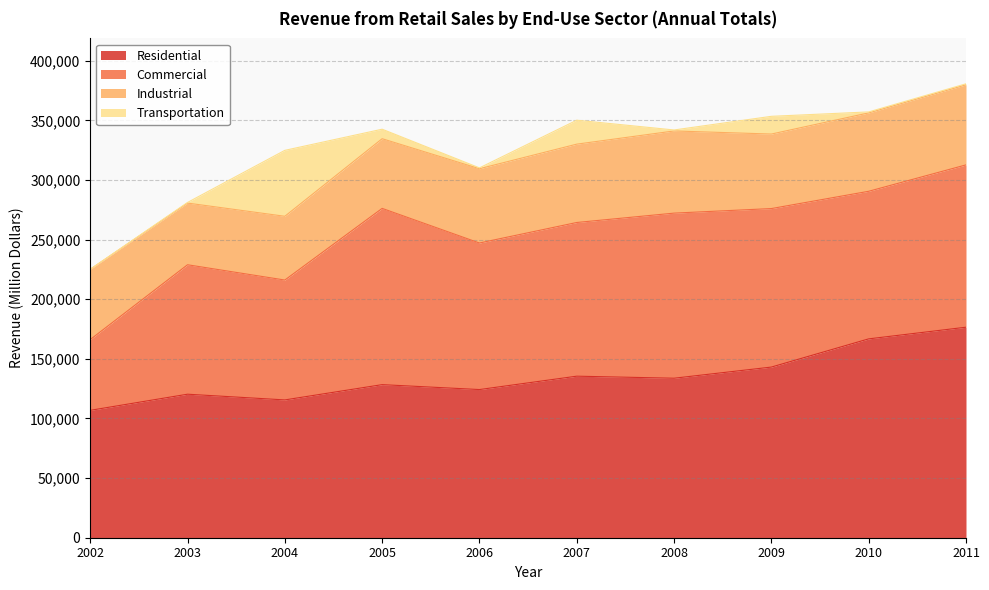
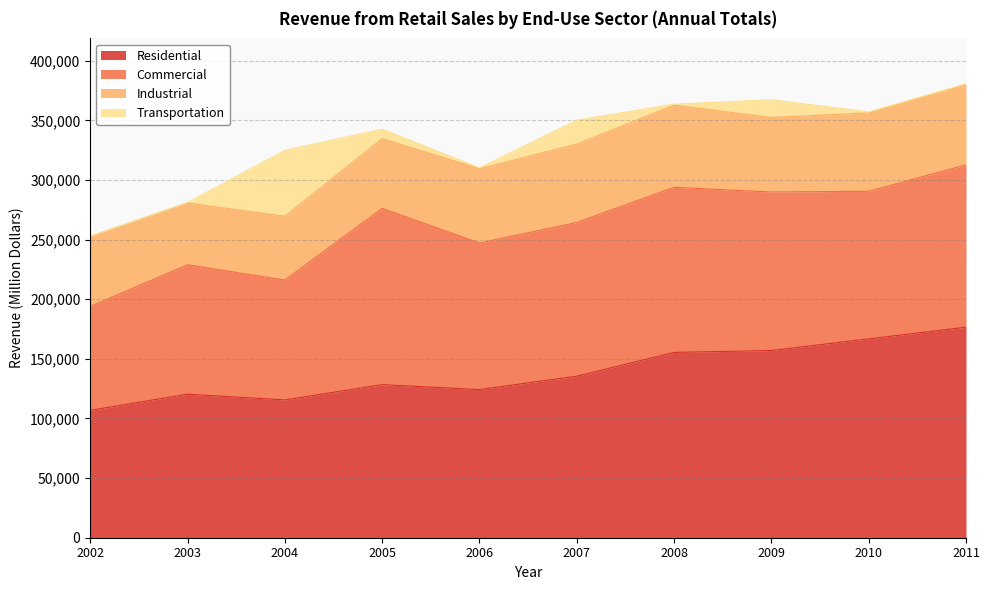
  {
    "Residential": {
      "2002": "107,000",
      "2003": "120,000",
      "2004": "116,000",
      "2005": "128,000",
      "2006": "124,000",
      "2007": "135,000",
-     "2008": "134,000",
-     "2009": "143,000",
+     "2008": "155,000",
+     "2009": "157,000",
      "2010": "167,000",
      "2011": "177,000"
    },
    "Commercial": {
-     "2002": "59,000",
+     "2002": "87,000",
      "2003": "109,000",
      "2004": "101,000",
      "2005": "148,000",
      "2006": "123,000",
      "2007": "129,000",
      "2008": "138,000",
      "2009": "133,000",
      "2010": "124,000",
      "2011": "136,000"
    },
    "Industrial": {
      "2004": "53,000",
      "2005": "58,000",
      "2007": "66,000",
      "2009": "63,000"
    },
    "Transportation": {
      "2004": "55,000",
      "2005": "8,000",
      "2007": "20,000",
      "2009": "15,000"
    }
  }
